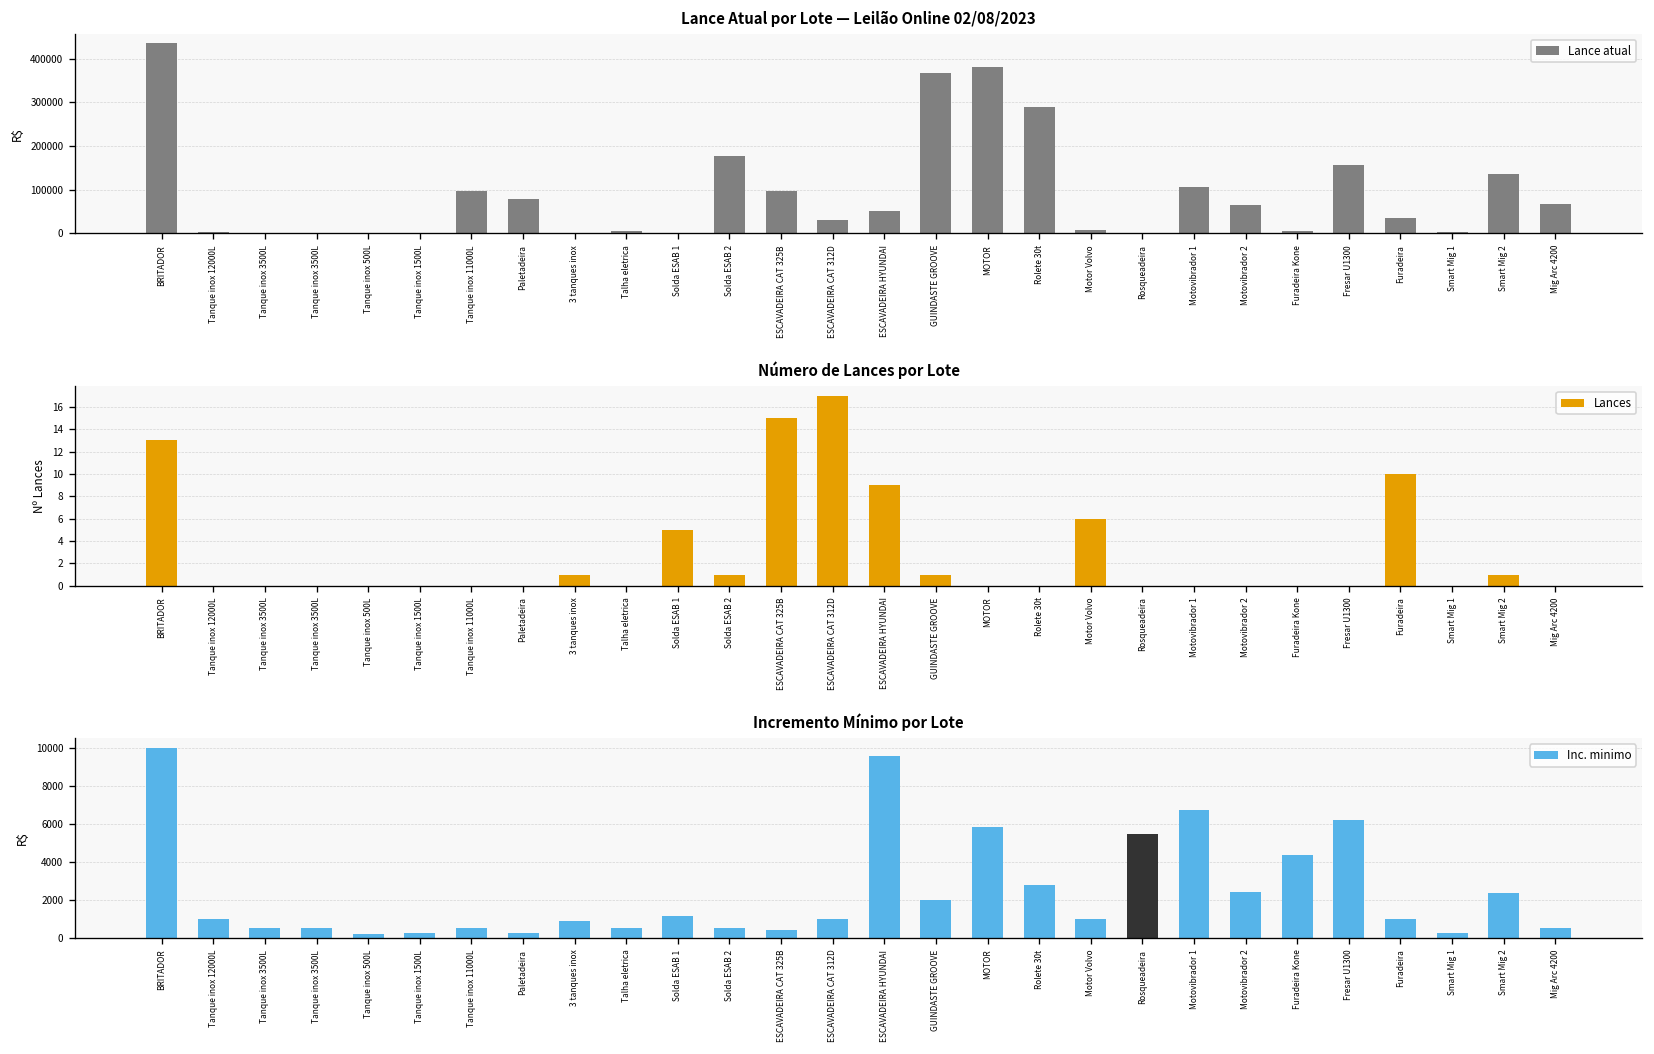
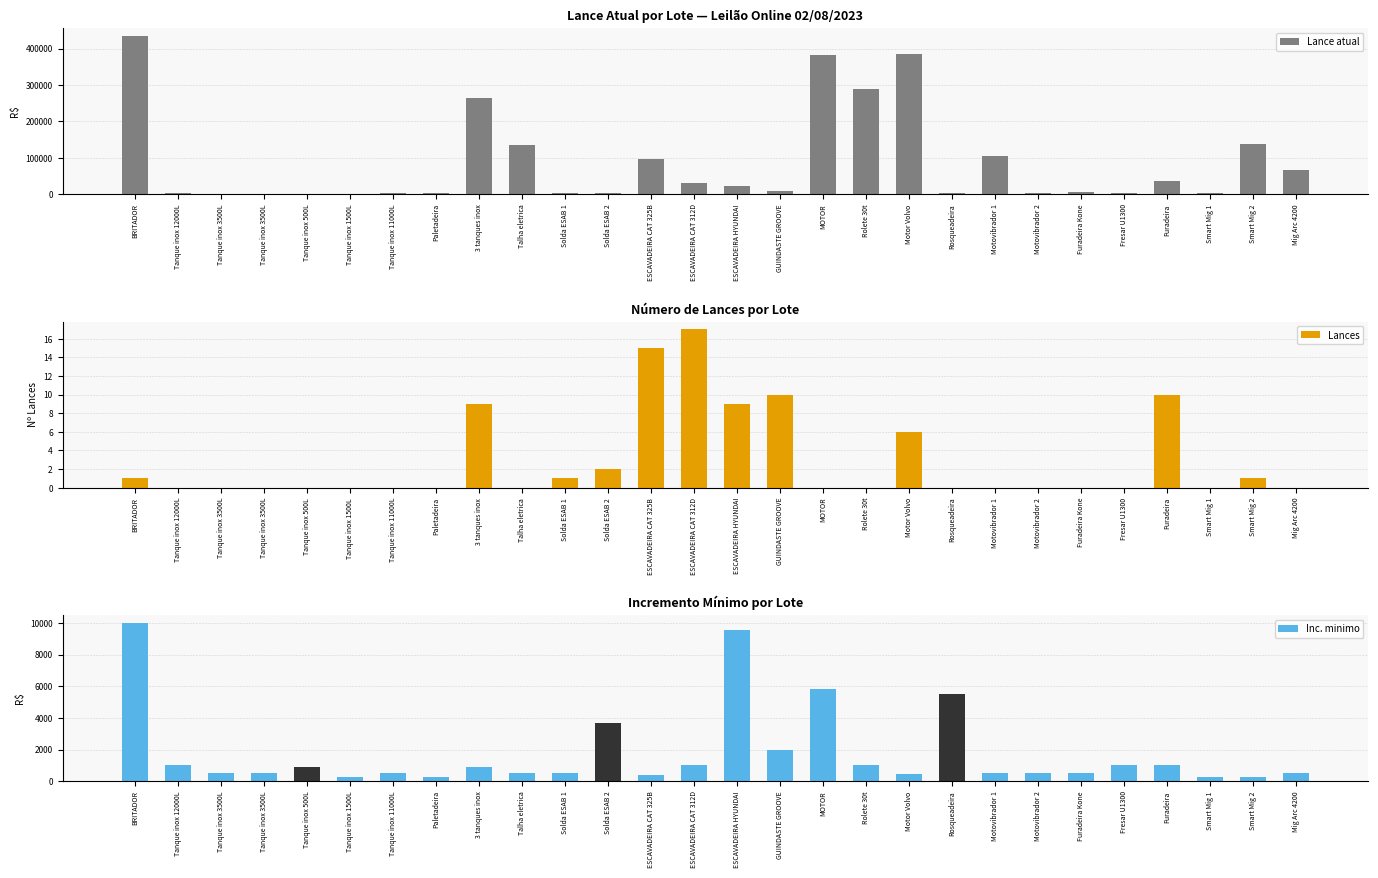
  {
    "Lance Atual por Lote — Leilão Online 02/08/2023": {
      "BRITADOR": 440000,
-     "Tanque inox 11000L": 100000,
-     "Paletadeira": 80000,
-     "3 tanques inox": 0,
-     "Talha eletrica": 10000,
-     "Solda ESAB 2": 180000,
+     "Tanque inox 11000L": 0,
+     "Paletadeira": 0,
+     "3 tanques inox": 260000,
+     "Talha eletrica": 140000,
+     "Solda ESAB 2": 0,
      "ESCAVADEIRA CAT 325B": 100000,
      "ESCAVADEIRA CAT 312D": 30000,
-     "ESCAVADEIRA HYUNDAI": 50000,
-     "GUINDASTE GROOVE": 370000,
+     "ESCAVADEIRA HYUNDAI": 20000,
+     "GUINDASTE GROOVE": 10000,
      "MOTOR": 380000,
      "Rolete 30t": 290000,
-     "Motor Volvo": 10000,
+     "Motor Volvo": 380000,
      "Motovibrador 1": 110000,
-     "Motovibrador 2": 60000,
-     "Fresar U1300": 160000,
+     "Motovibrador 2": 0,
+     "Fresar U1300": 0,
      "Furadeira": 40000,
      "Smart Mig 2": 140000,
      "Mig Arc 4200": 70000
    },
    "Número de Lances por Lote": {
-     "BRITADOR": 13,
+     "BRITADOR": 1,
      "Tanque inox 12000L": 0,
      "Tanque inox 500L": 0,
      "Tanque inox 1500L": 0,
      "Tanque inox 11000L": 0,
      "Paletadeira": 0,
-     "3 tanques inox": 1,
+     "3 tanques inox": 9,
      "Talha eletrica": 0,
-     "Solda ESAB 1": 5,
-     "Solda ESAB 2": 1,
+     "Solda ESAB 1": 1,
+     "Solda ESAB 2": 2,
      "ESCAVADEIRA CAT 325B": 15,
      "ESCAVADEIRA CAT 312D": 17,
      "ESCAVADEIRA HYUNDAI": 9,
-     "GUINDASTE GROOVE": 1,
+     "GUINDASTE GROOVE": 10,
      "MOTOR": 0,
      "Rolete 30t": 0,
      "Motor Volvo": 6,
      "Rosqueadeira": 0,
      "Motovibrador 1": 0,
      "Motovibrador 2": 0,
      "Furadeira Kone": 0,
      "Fresar U1300": 0,
      "Furadeira": 10,
      "Smart Mig 1": 0,
      "Smart Mig 2": 1,
      "Mig Arc 4200": 0
    },
    "Incremento Mínimo por Lote": {
      "BRITADOR": 10000,
      "Tanque inox 12000L": 1000,
-     "Tanque inox 500L": 200,
+     "Tanque inox 500L": 900,
      "Tanque inox 1500L": 300,
      "Tanque inox 11000L": 500,
      "Paletadeira": 300,
      "3 tanques inox": 900,
      "Talha eletrica": 500,
-     "Solda ESAB 1": 1100,
-     "Solda ESAB 2": 500,
+     "Solda ESAB 1": 500,
+     "Solda ESAB 2": 3700,
      "ESCAVADEIRA CAT 325B": 400,
      "ESCAVADEIRA CAT 312D": 1000,
      "ESCAVADEIRA HYUNDAI": 9600,
      "GUINDASTE GROOVE": 2000,
      "MOTOR": 5800,
-     "Rolete 30t": 2800,
-     "Motor Volvo": 1000,
+     "Rolete 30t": 1000,
+     "Motor Volvo": 500,
      "Rosqueadeira": 5500,
-     "Motovibrador 1": 6800,
-     "Motovibrador 2": 2400,
-     "Furadeira Kone": 4400,
-     "Fresar U1300": 6200,
+     "Motovibrador 1": 500,
+     "Motovibrador 2": 500,
+     "Furadeira Kone": 500,
+     "Fresar U1300": 1000,
      "Furadeira": 1000,
      "Smart Mig 1": 300,
-     "Smart Mig 2": 2400,
+     "Smart Mig 2": 300,
      "Mig Arc 4200": 500
    }
  }
